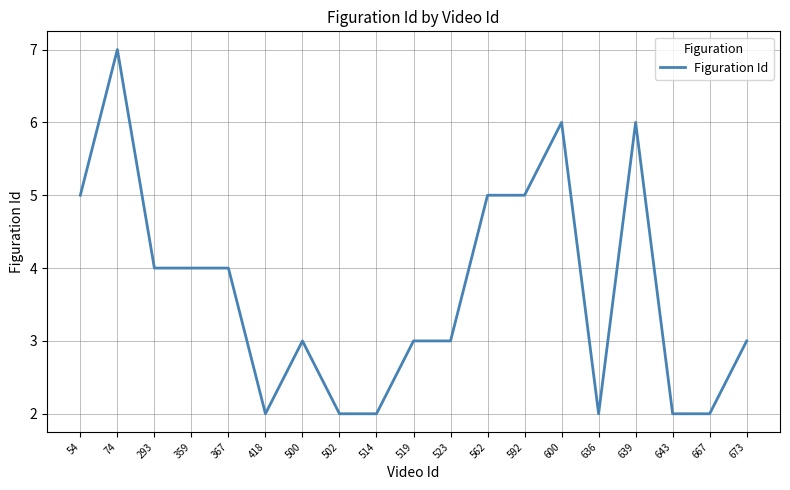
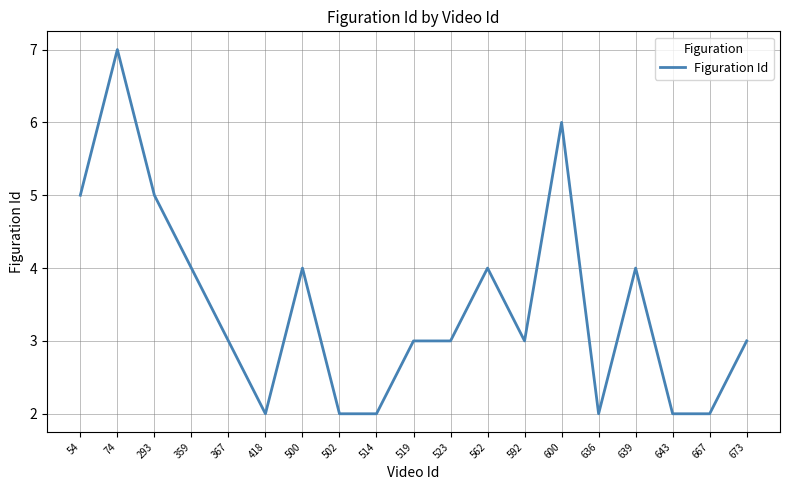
  {
    "54": 5,
    "74": 7,
-   "293": 4,
+   "293": 5,
    "359": 4,
-   "367": 4,
+   "367": 3,
    "418": 2,
-   "500": 3,
+   "500": 4,
    "502": 2,
    "514": 2,
    "519": 3,
    "523": 3,
-   "562": 5,
-   "592": 5,
+   "562": 4,
+   "592": 3,
    "600": 6,
    "636": 2,
-   "639": 6,
+   "639": 4,
    "643": 2,
    "667": 2,
    "673": 3
  }
